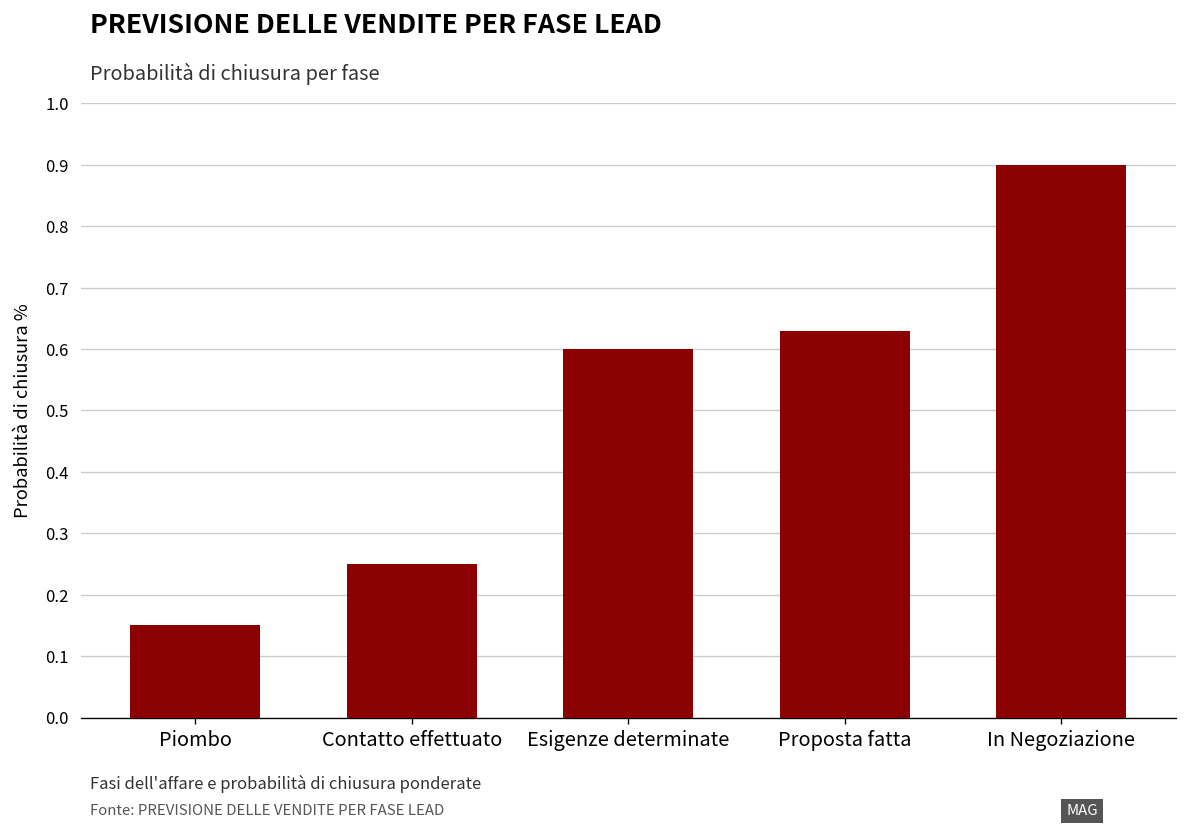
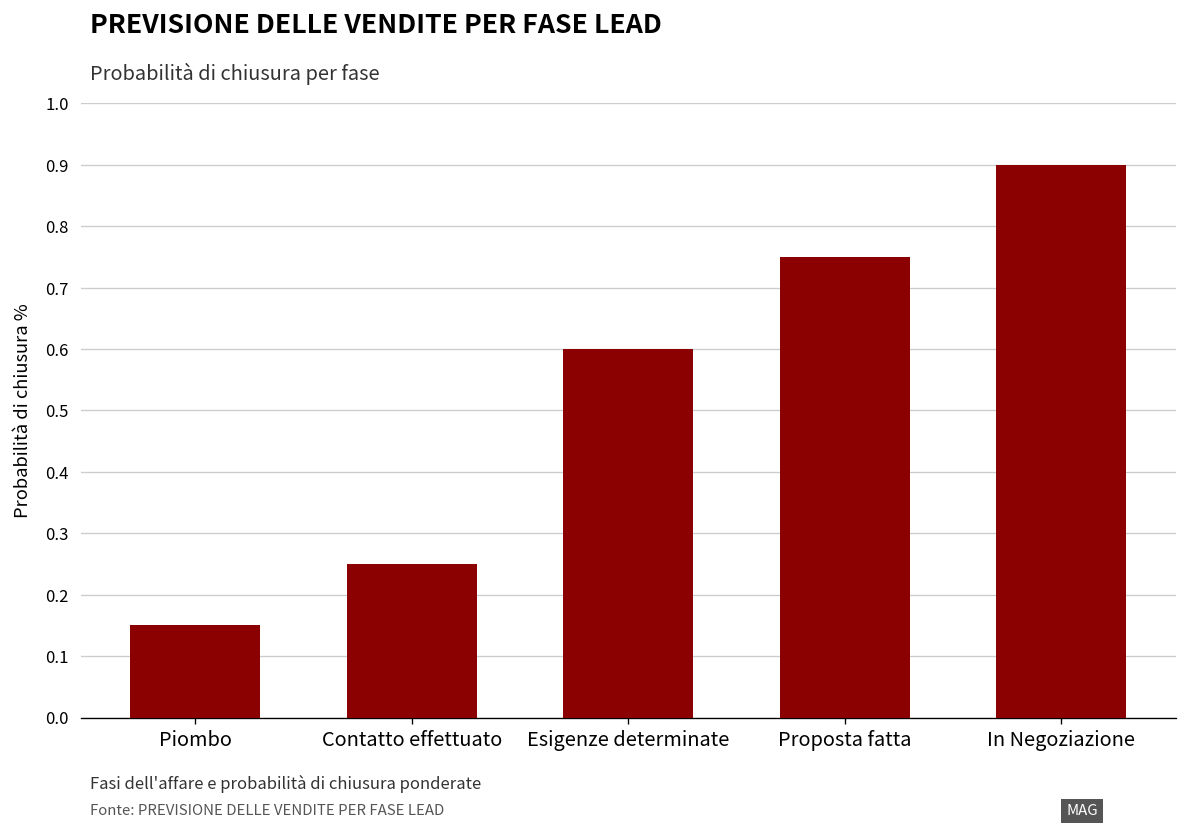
  {
    "Piombo": 0.15,
    "Contatto effettuato": 0.25,
    "Esigenze determinate": 0.60,
-   "Proposta fatta": 0.63,
+   "Proposta fatta": 0.75,
    "In Negoziazione": 0.90
  }
